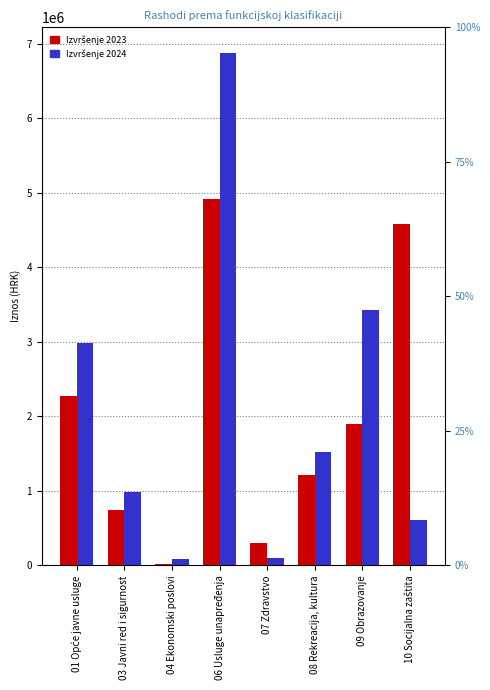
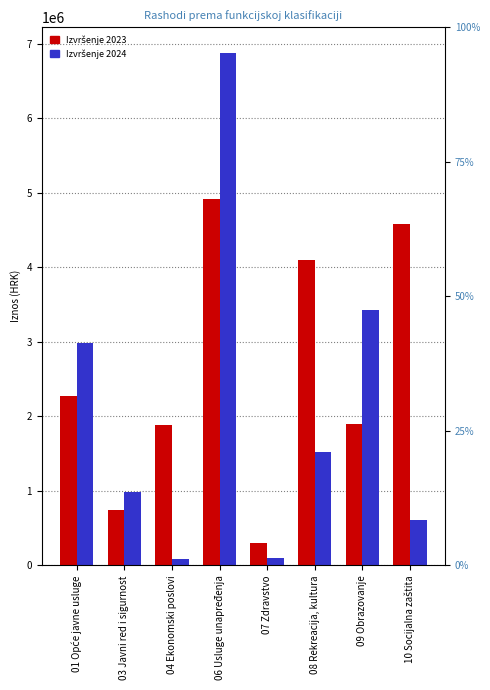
  {
    "Izvršenje 2023": {
      "01 Opće javne usluge": 2300000,
      "03 Javni red i sigurnost": 700000,
-     "04 Ekonomski poslovi": 0,
+     "04 Ekonomski poslovi": 1900000,
      "06 Usluge unapređenja": 4900000,
      "07 Zdravstvo": 300000,
-     "08 Rekreacija, kultura": 1200000,
+     "08 Rekreacija, kultura": 4100000,
      "09 Obrazovanje": 1900000,
      "10 Socijalna zaštita": 4600000
    },
    "Izvršenje 2024": {
      "01 Opće javne usluge": 3000000,
      "03 Javni red i sigurnost": 1000000,
      "04 Ekonomski poslovi": 100000,
      "06 Usluge unapređenja": 6900000,
      "07 Zdravstvo": 100000,
      "08 Rekreacija, kultura": 1500000,
      "09 Obrazovanje": 3400000,
      "10 Socijalna zaštita": 600000
    }
  }
